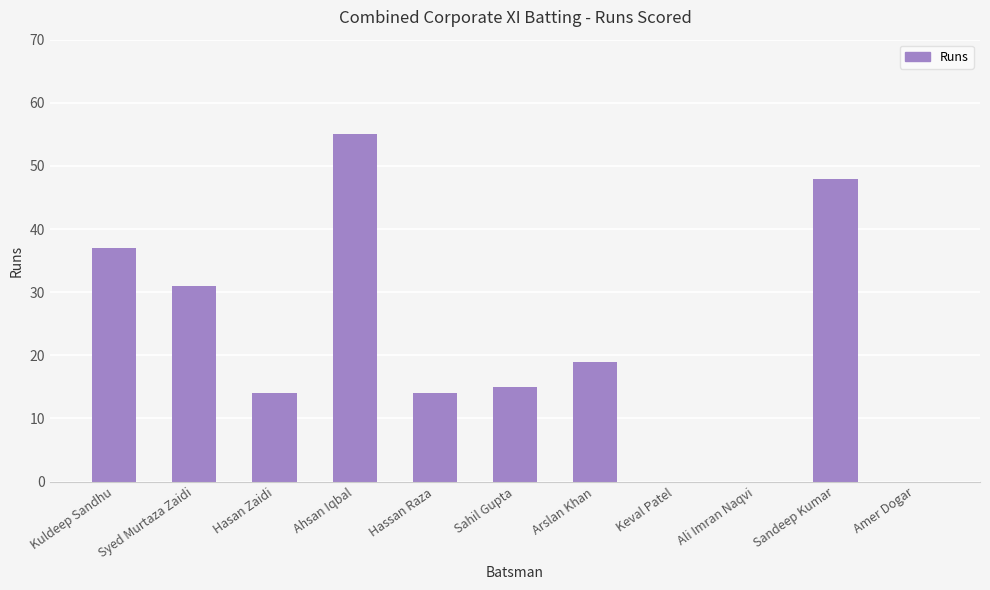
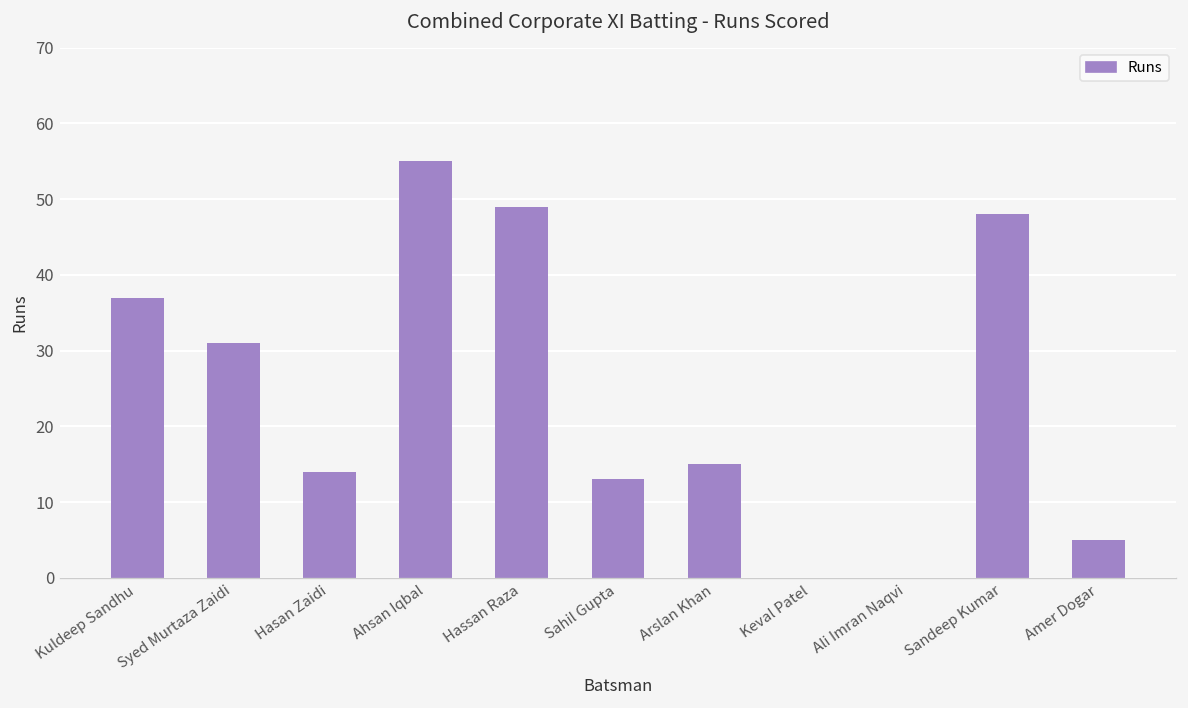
  {
    "Kuldeep Sandhu": 37,
    "Syed Murtaza Zaidi": 31,
    "Hasan Zaidi": 14,
    "Ahsan Iqbal": 55,
-   "Hassan Raza": 14,
-   "Sahil Gupta": 15,
-   "Arslan Khan": 19,
+   "Hassan Raza": 49,
+   "Sahil Gupta": 13,
+   "Arslan Khan": 15,
    "Keval Patel": 0,
    "Ali Imran Naqvi": 0,
    "Sandeep Kumar": 48,
-   "Amer Dogar": 0
+   "Amer Dogar": 5
  }
